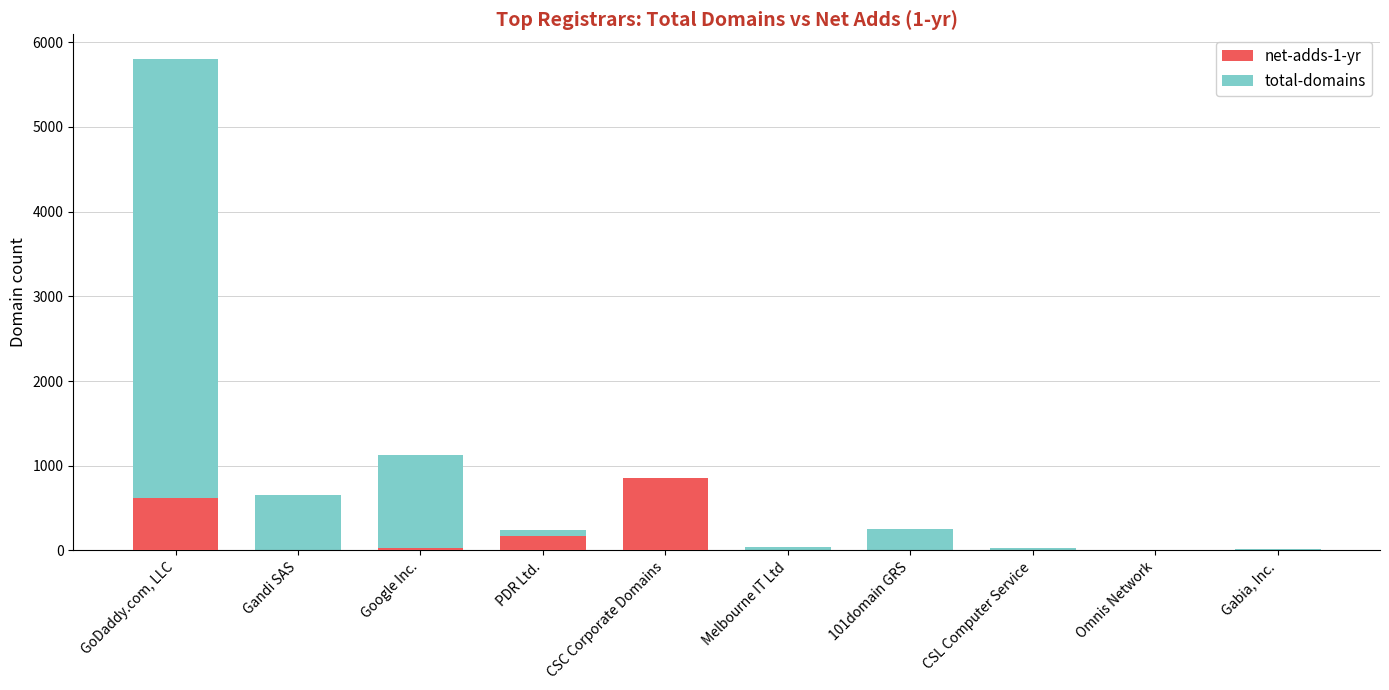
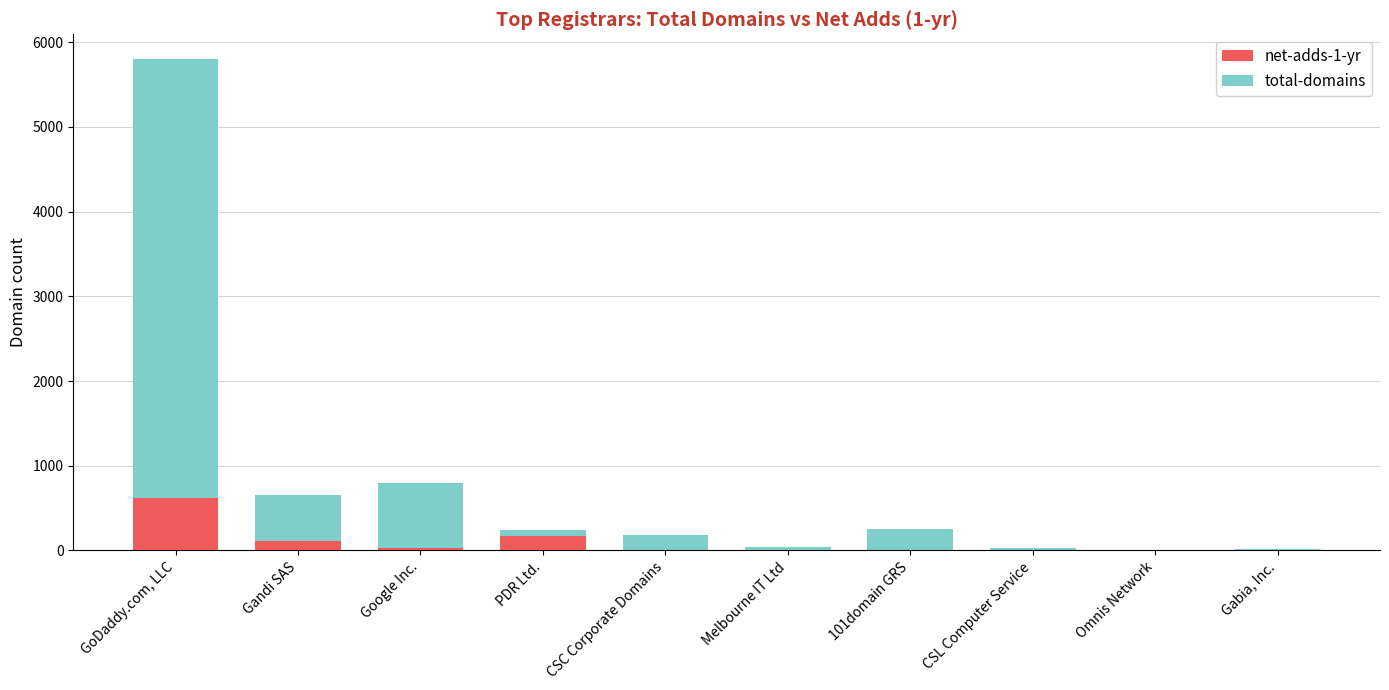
  {
    "net-adds-1-yr": {
-     "Gandi SAS": 0,
-     "CSC Corporate Domains": 900,
+     "Gandi SAS": 100,
+     "CSC Corporate Domains": 0,
      "Omnis Network": 0,
      "Gabia, Inc.": 0
    },
    "total-domains": {
      "GoDaddy.com, LLC": 5800,
      "Gandi SAS": 700,
-     "Google Inc.": 1100,
+     "Google Inc.": 800,
      "PDR Ltd.": 200,
      "Melbourne IT Ltd": 0,
      "101domain GRS": 300
    }
  }
